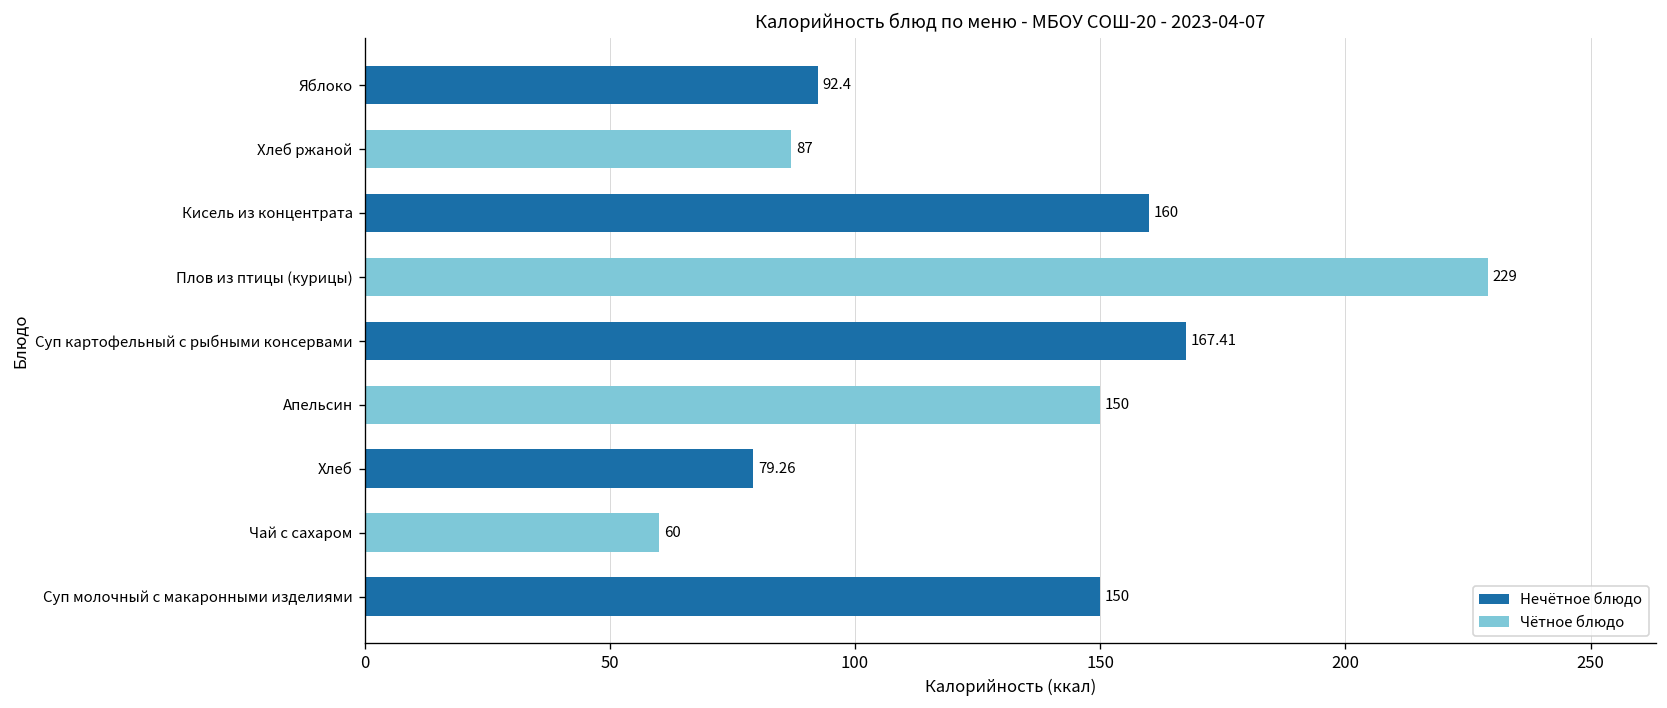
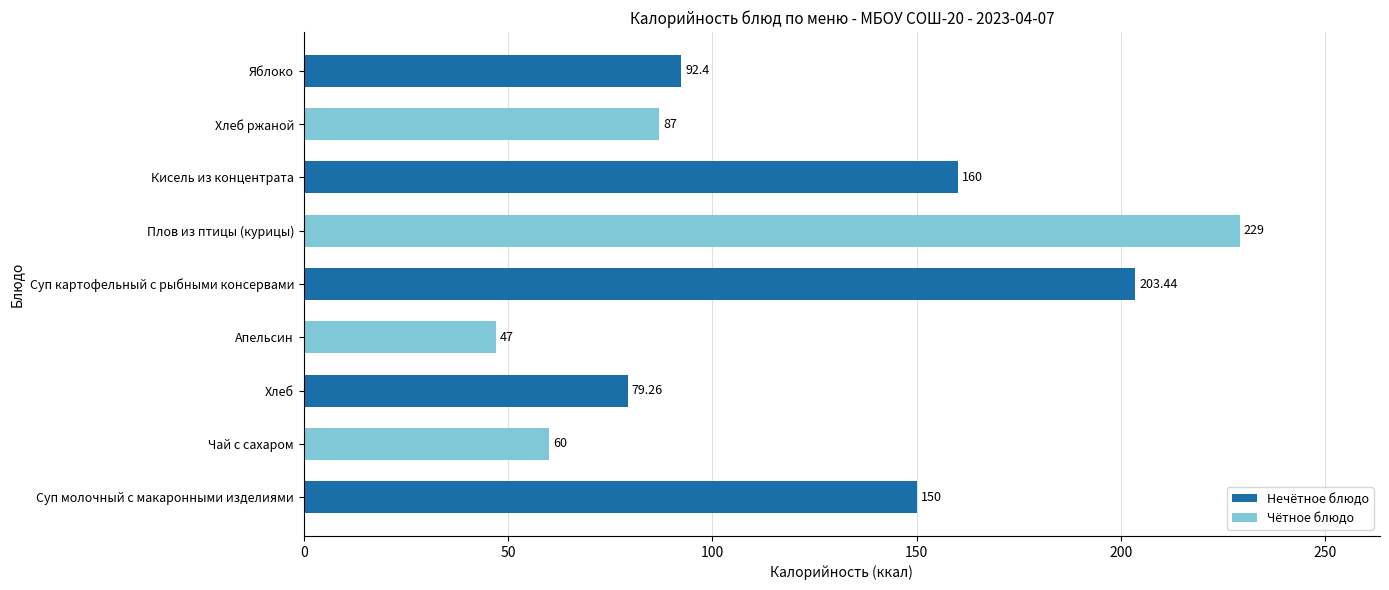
  {
    "Яблоко": 92.4,
    "Хлеб ржаной": 87,
    "Кисель из концентрата": 160,
    "Плов из птицы (курицы)": 229,
-   "Суп картофельный с рыбными консервами": 167.41,
-   "Апельсин": 150,
+   "Суп картофельный с рыбными консервами": 203.44,
+   "Апельсин": 47,
    "Хлеб": 79.26,
    "Чай с сахаром": 60,
    "Суп молочный с макаронными изделиями": 150
  }
